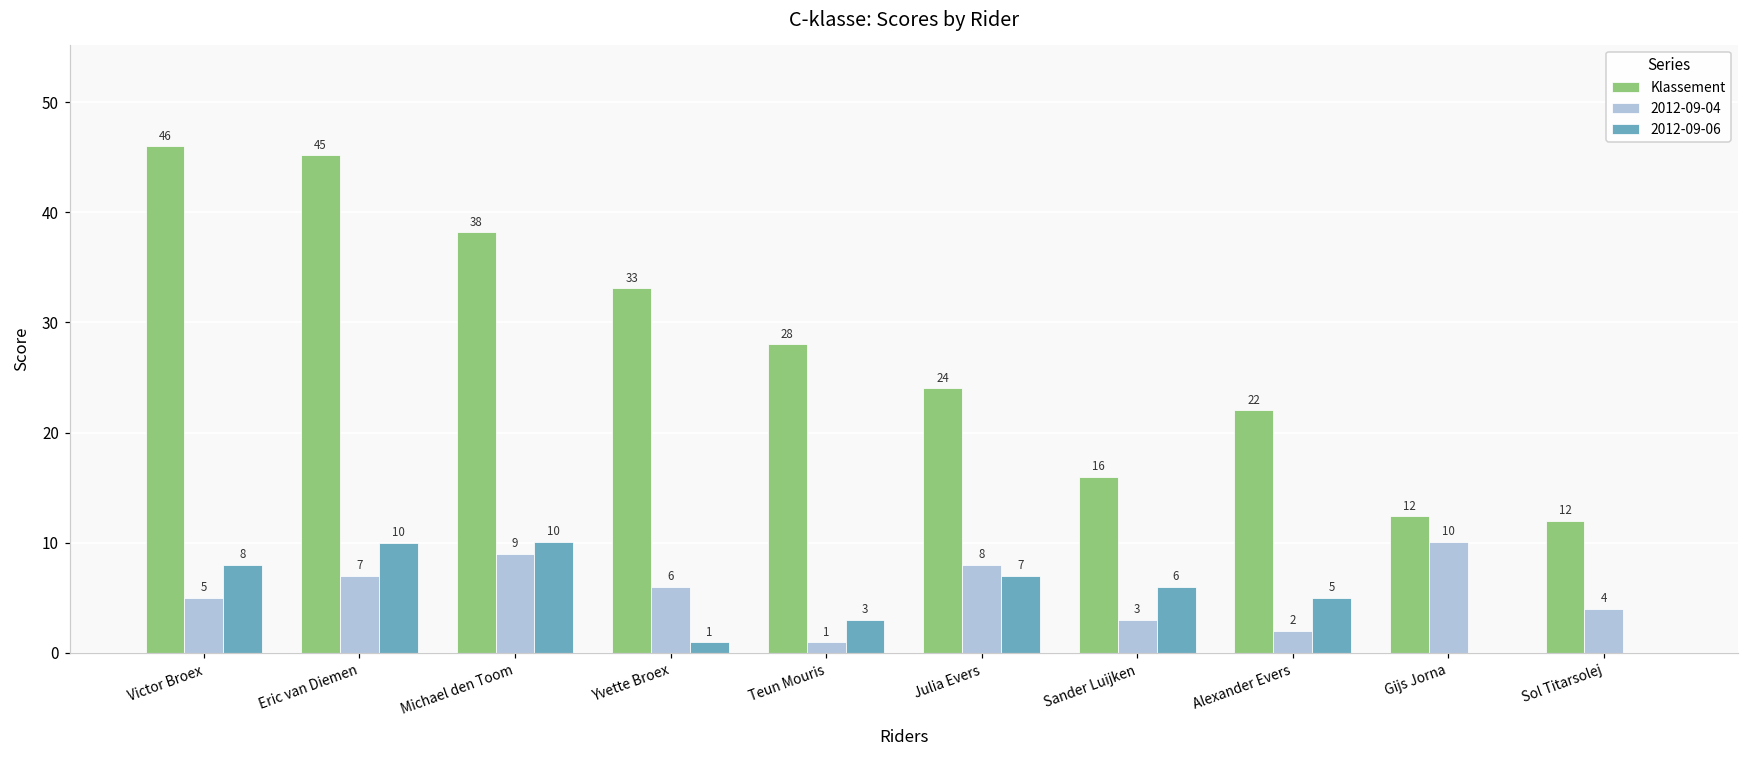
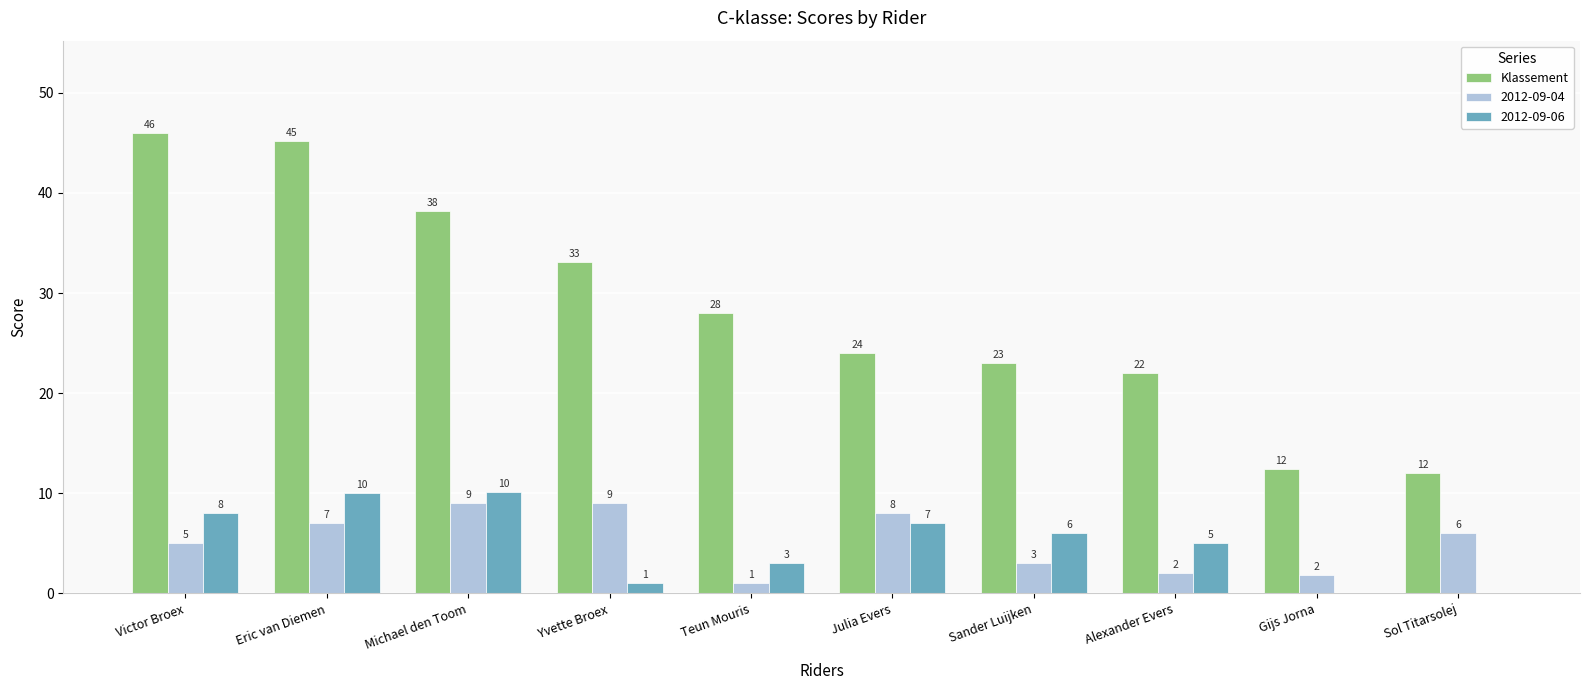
  {
    "Klassement": {
      "Victor Broex": 46,
      "Eric van Diemen": 45,
      "Michael den Toom": 38,
      "Yvette Broex": 33,
      "Teun Mouris": 28,
      "Julia Evers": 24,
-     "Sander Luijken": 16,
+     "Sander Luijken": 23,
      "Alexander Evers": 22,
      "Gijs Jorna": 12,
      "Sol Titarsolej": 12
    },
    "2012-09-04": {
      "Victor Broex": 5,
      "Eric van Diemen": 7,
      "Michael den Toom": 9,
-     "Yvette Broex": 6,
+     "Yvette Broex": 9,
      "Teun Mouris": 1,
      "Julia Evers": 8,
      "Sander Luijken": 3,
      "Alexander Evers": 2,
-     "Gijs Jorna": 10,
-     "Sol Titarsolej": 4
+     "Gijs Jorna": 2,
+     "Sol Titarsolej": 6
    },
    "2012-09-06": {
      "Victor Broex": 8,
      "Eric van Diemen": 10,
      "Michael den Toom": 10,
      "Yvette Broex": 1,
      "Teun Mouris": 3,
      "Julia Evers": 7,
      "Sander Luijken": 6,
      "Alexander Evers": 5
    }
  }
